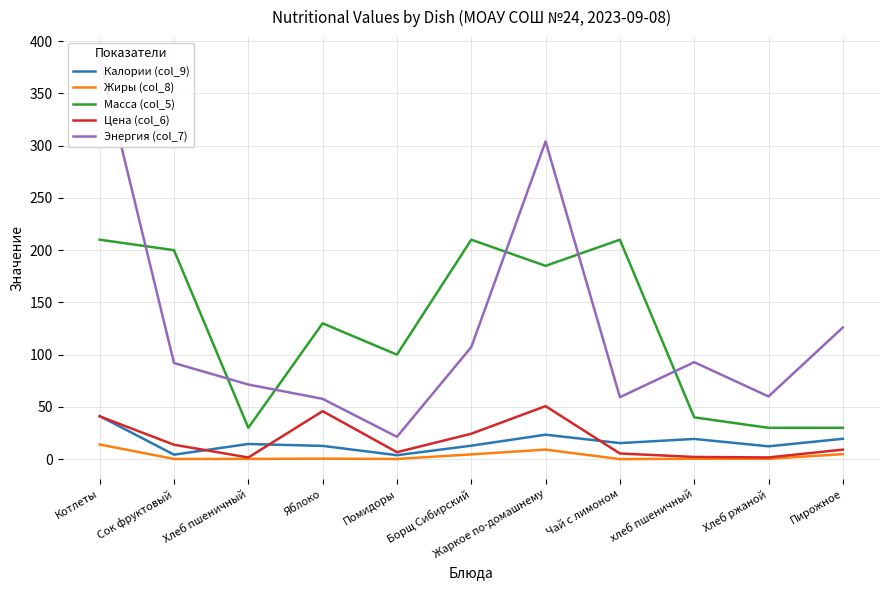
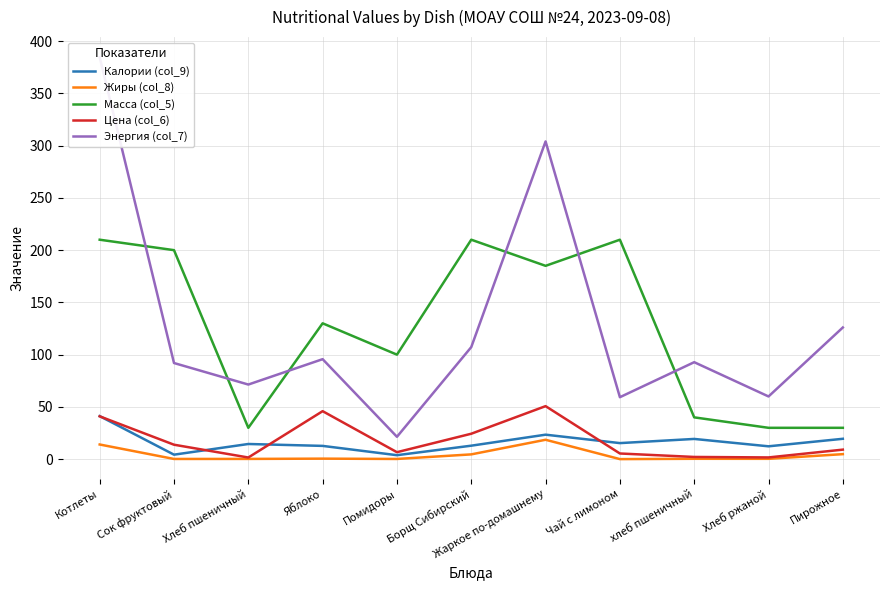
  {
    "Калории (col_9)": {
      "Сок фруктовый": 4,
      "Хлеб пшеничный": 15,
      "Яблоко": 13,
      "Помидоры": 4,
      "Борщ Сибирский": 13,
      "Жаркое по-домашнему": 23,
      "Чай с лимоном": 15,
      "хлеб пшеничный": 19,
      "Хлеб ржаной": 12,
      "Пирожное": 20
    },
    "Жиры (col_8)": {
      "Котлеты": 14,
      "Сок фруктовый": 0,
      "Яблоко": 1,
      "Помидоры": 0,
      "Борщ Сибирский": 5,
-     "Жаркое по-домашнему": 9,
+     "Жаркое по-домашнему": 19,
      "Чай с лимоном": 0,
      "Пирожное": 5
    },
    "Масса (col_5)": {
      "Котлеты": 210,
      "Сок фруктовый": 200,
      "Хлеб пшеничный": 30,
      "Яблоко": 130,
      "Помидоры": 100,
      "Борщ Сибирский": 210,
      "Жаркое по-домашнему": 185,
      "Чай с лимоном": 210,
      "хлеб пшеничный": 40,
      "Хлеб ржаной": 30,
      "Пирожное": 30
    },
    "Цена (col_6)": {
      "Сок фруктовый": 14,
      "Яблоко": 46,
      "Помидоры": 7,
      "Борщ Сибирский": 24,
      "Жаркое по-домашнему": 51,
      "Чай с лимоном": 5,
      "Пирожное": 9
    },
    "Энергия (col_7)": {
      "Сок фруктовый": 92,
      "Хлеб пшеничный": 71,
-     "Яблоко": 58,
+     "Яблоко": 96,
      "Помидоры": 21,
      "Борщ Сибирский": 107,
      "Жаркое по-домашнему": 304,
      "Чай с лимоном": 59,
      "хлеб пшеничный": 93,
      "Хлеб ржаной": 60,
      "Пирожное": 126
    }
  }
